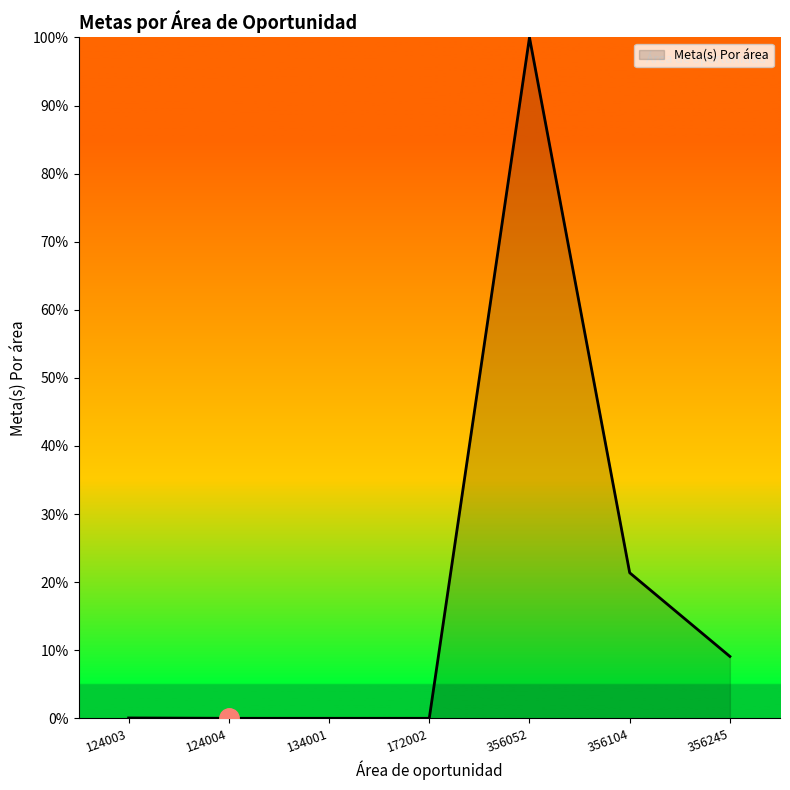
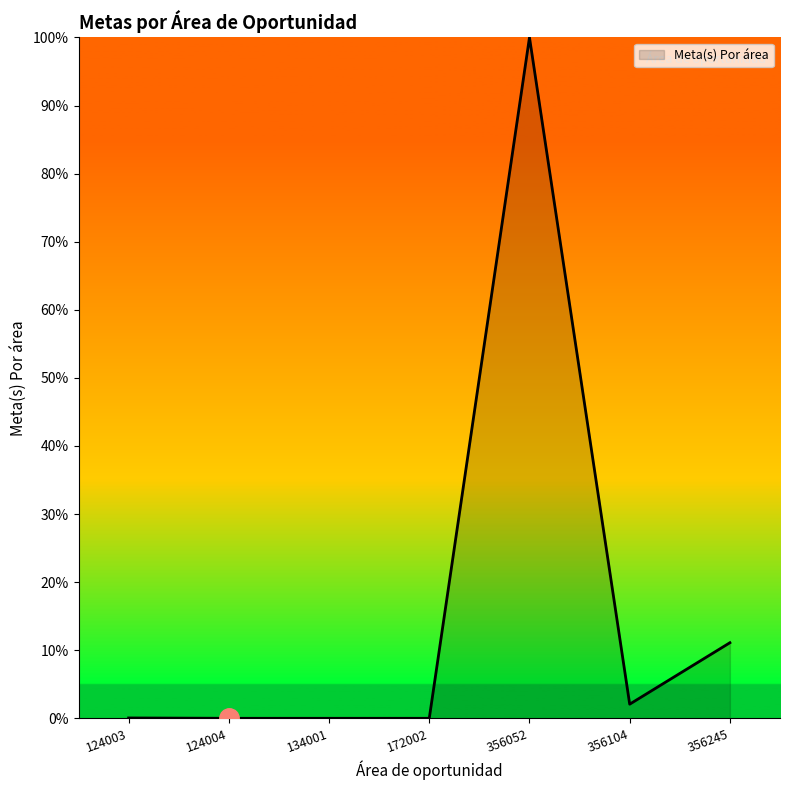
  {
    "Meta(s) Por área": {
      "124003": "0%",
      "134001": "0%",
      "172002": "0%",
      "356052": "100%",
-     "356104": "21%",
-     "356245": "9%"
+     "356104": "2%",
+     "356245": "11%"
    }
  }
